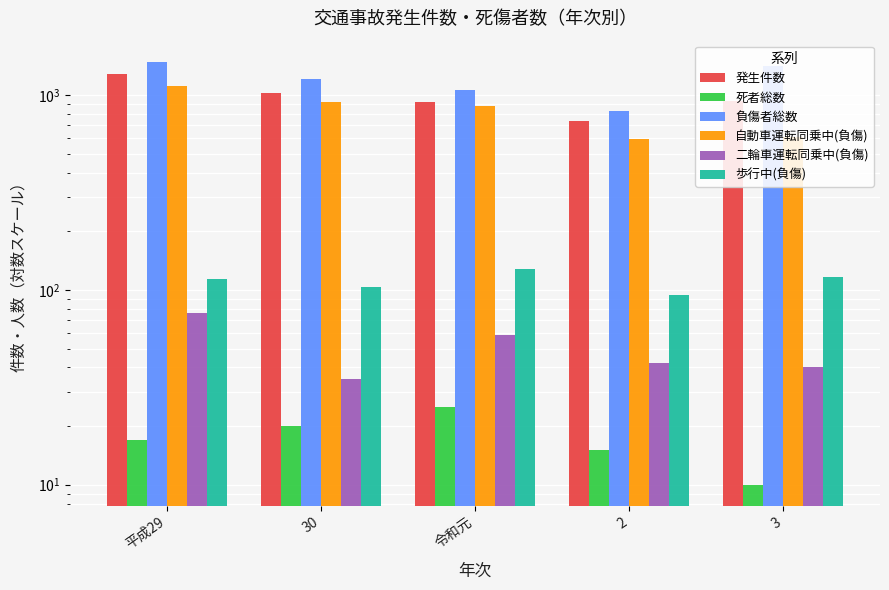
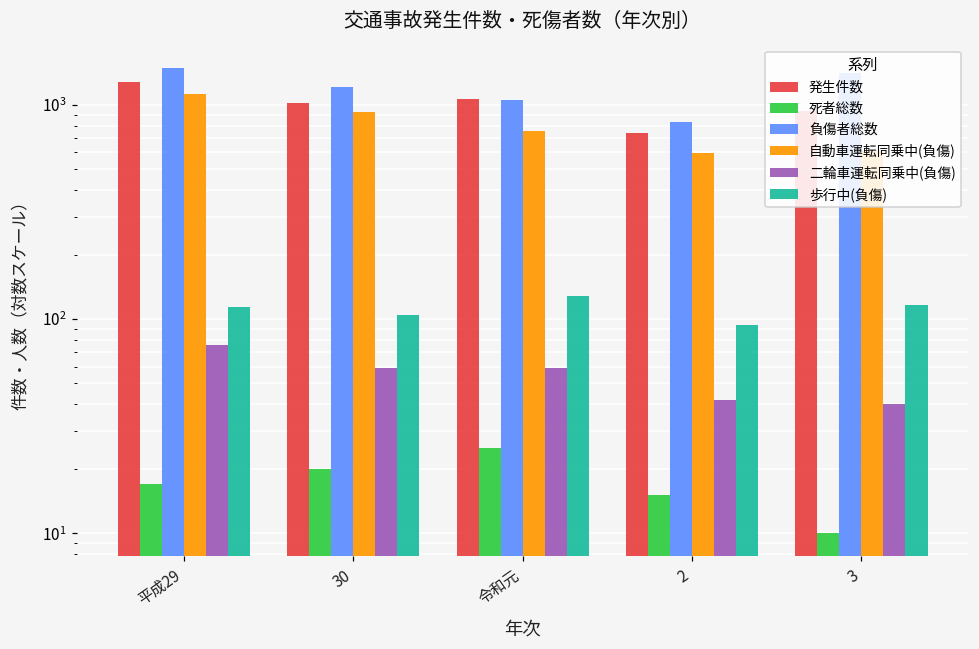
  {
    "発生件数": {
      "平成29": 1300,
      "30": 1000,
-     "令和元": 900,
+     "令和元": 1100,
      "2": 740
    },
    "死者総数": {
      "平成29": 17,
      "30": 20,
      "令和元": 25,
      "2": 15,
      "3": 10
    },
    "負傷者総数": {
      "平成29": 1500,
      "30": 1200,
      "令和元": 1100,
      "2": 830
    },
    "自動車運転同乗中(負傷)": {
      "平成29": 1100,
      "30": 900,
-     "令和元": 900,
+     "令和元": 750,
      "2": 600
    },
    "二輪車運転同乗中(負傷)": {
      "平成29": 76,
-     "30": 35,
+     "30": 59,
      "令和元": 59,
      "2": 42,
      "3": 40
    },
    "歩行中(負傷)": {
      "平成29": 110,
      "30": 100,
      "令和元": 130,
      "2": 90,
      "3": 120
    }
  }
